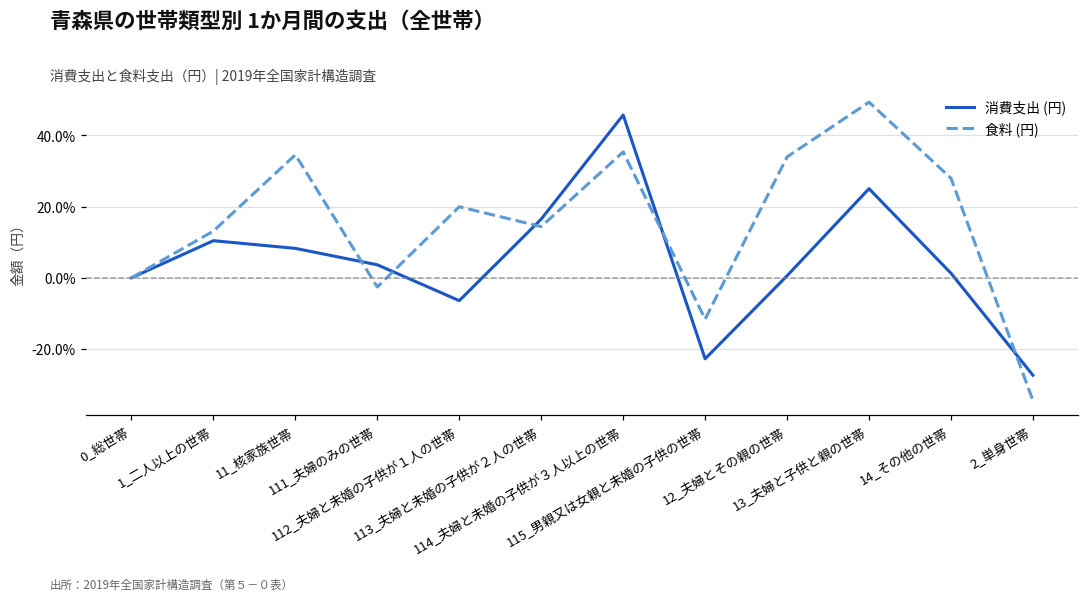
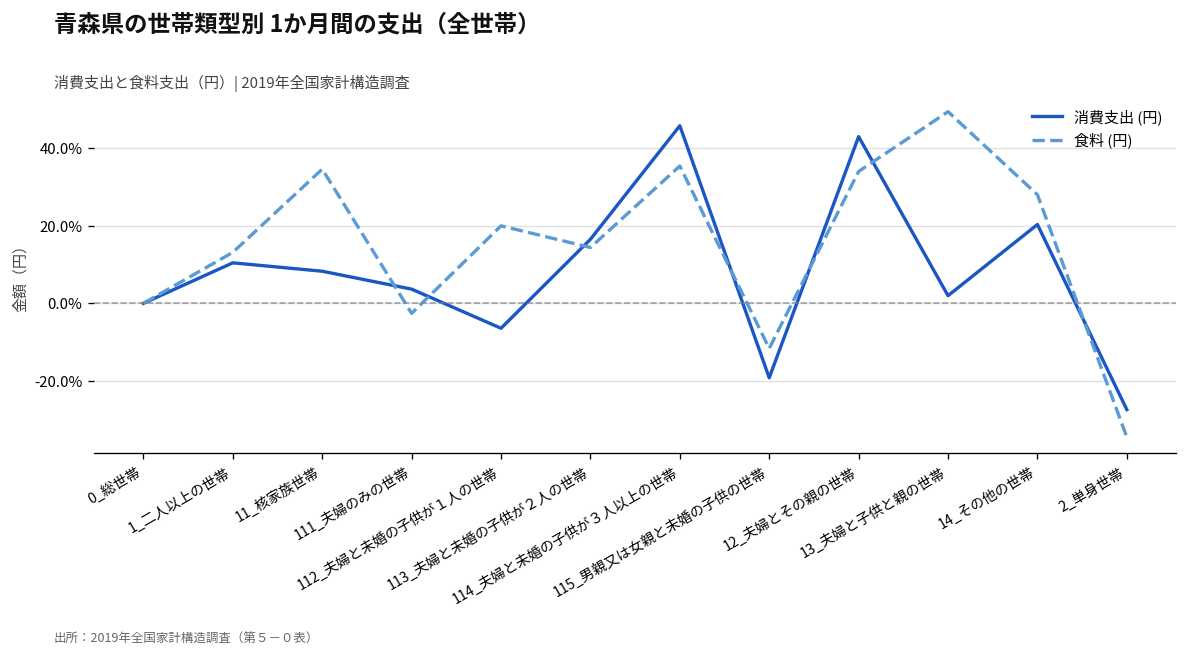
  {
    "消費支出 (円)": {
      "1_二人以上の世帯": "10%",
      "11_核家族世帯": "8%",
      "111_夫婦のみの世帯": "4%",
      "112_夫婦と未婚の子供が１人の世帯": "-6%",
      "113_夫婦と未婚の子供が２人の世帯": "16%",
      "114_夫婦と未婚の子供が３人以上の世帯": "46%",
-     "115_男親又は女親と未婚の子供の世帯": "-23%",
-     "12_夫婦とその親の世帯": "1%",
-     "13_夫婦と子供と親の世帯": "25%",
-     "14_その他の世帯": "1%",
+     "115_男親又は女親と未婚の子供の世帯": "-19%",
+     "12_夫婦とその親の世帯": "43%",
+     "13_夫婦と子供と親の世帯": "2%",
+     "14_その他の世帯": "20%",
      "2_単身世帯": "-27%"
    },
    "食料 (円)": {
      "1_二人以上の世帯": "13%",
      "11_核家族世帯": "35%",
      "111_夫婦のみの世帯": "-3%",
      "112_夫婦と未婚の子供が１人の世帯": "20%",
      "113_夫婦と未婚の子供が２人の世帯": "14%",
      "114_夫婦と未婚の子供が３人以上の世帯": "35%",
      "115_男親又は女親と未婚の子供の世帯": "-12%",
      "12_夫婦とその親の世帯": "34%",
      "13_夫婦と子供と親の世帯": "49%",
      "14_その他の世帯": "28%",
      "2_単身世帯": "-34%"
    }
  }
